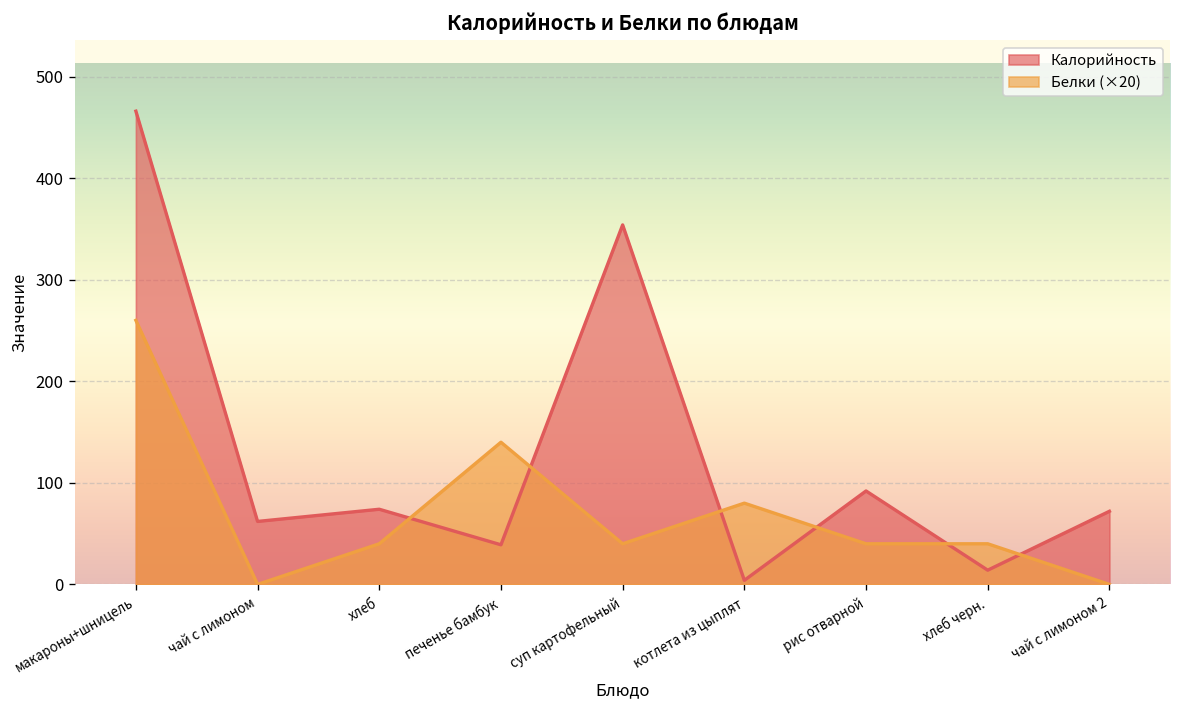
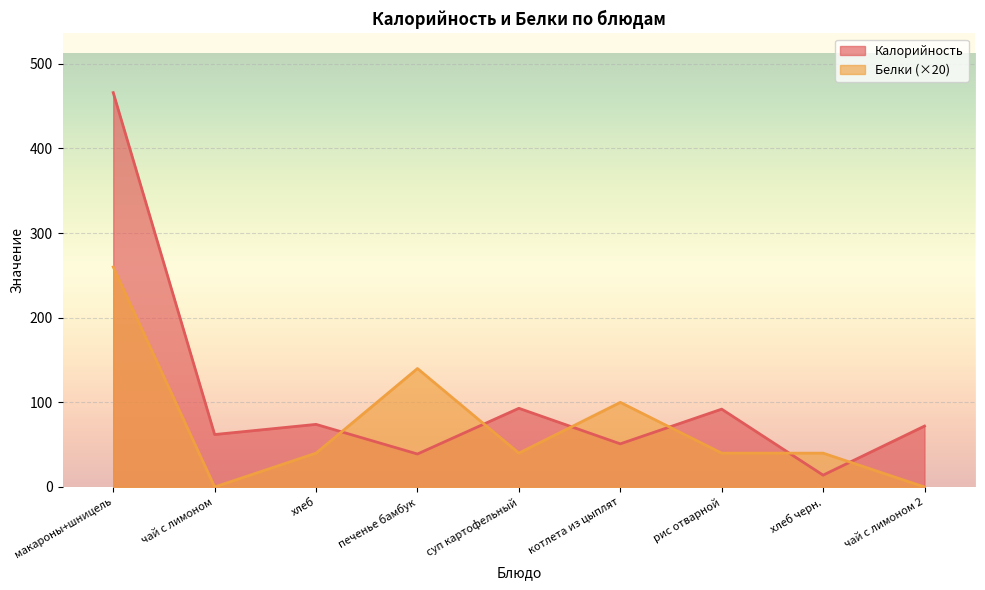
  {
    "Калорийность": {
      "макароны+шницель": 470,
      "чай с лимоном": 60,
      "хлеб": 70,
      "печенье бамбук": 40,
-     "суп картофельный": 350,
-     "котлета из цыплят": 0,
+     "суп картофельный": 90,
+     "котлета из цыплят": 50,
      "рис отварной": 90,
      "хлеб черн.": 10,
      "чай с лимоном 2": 70
    },
    "Белки (×20)": {
      "макароны+шницель": 260,
      "чай с лимоном": 0,
      "хлеб": 40,
      "печенье бамбук": 140,
      "суп картофельный": 40,
-     "котлета из цыплят": 80,
+     "котлета из цыплят": 100,
      "рис отварной": 40,
      "хлеб черн.": 40,
      "чай с лимоном 2": 0
    }
  }
